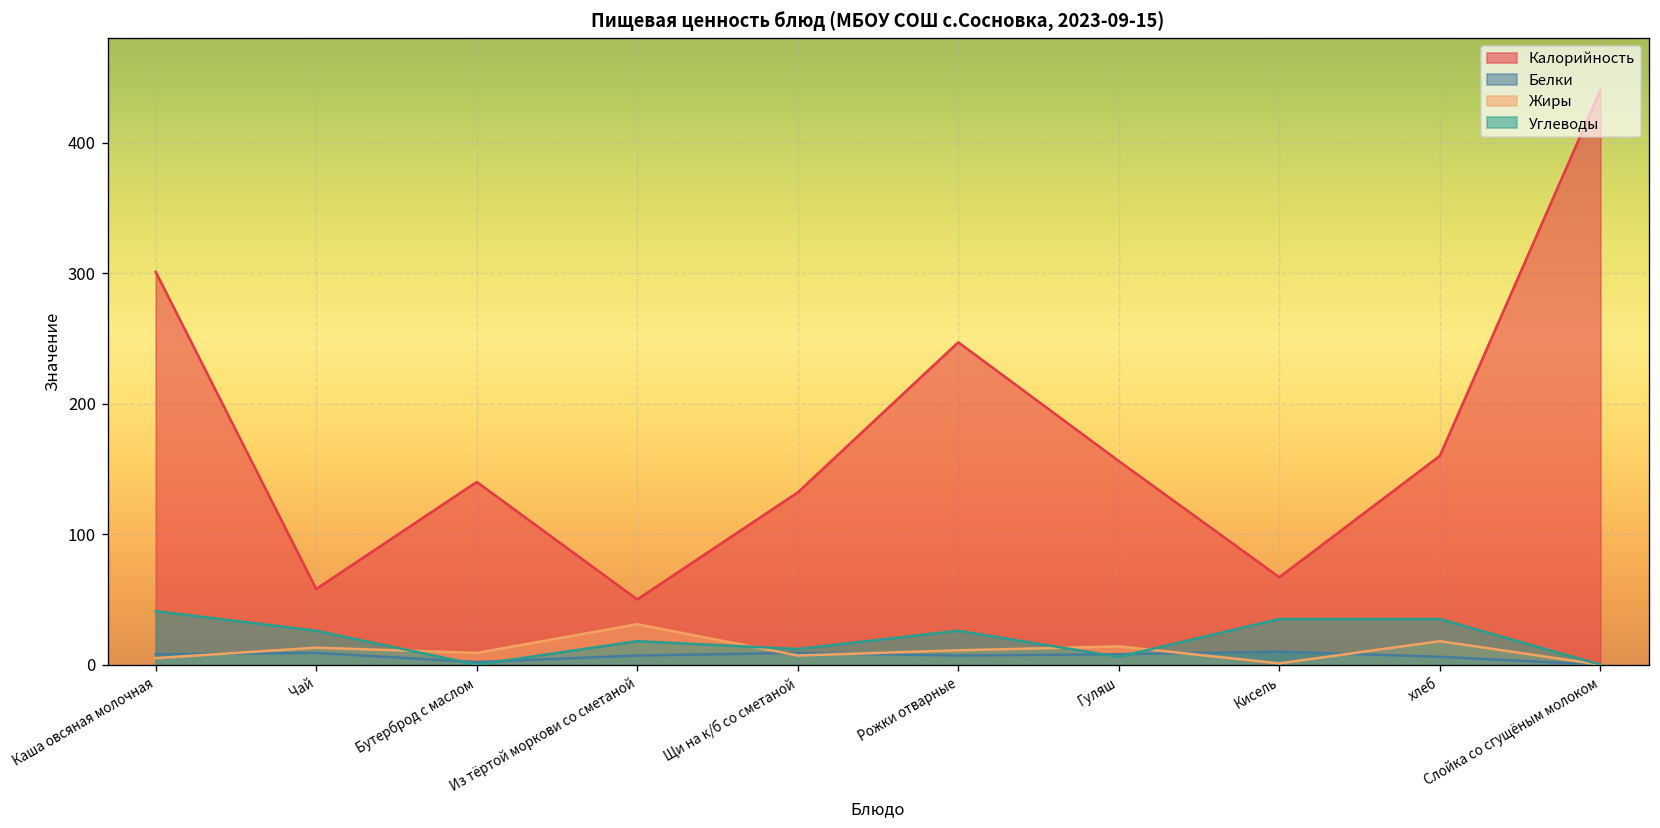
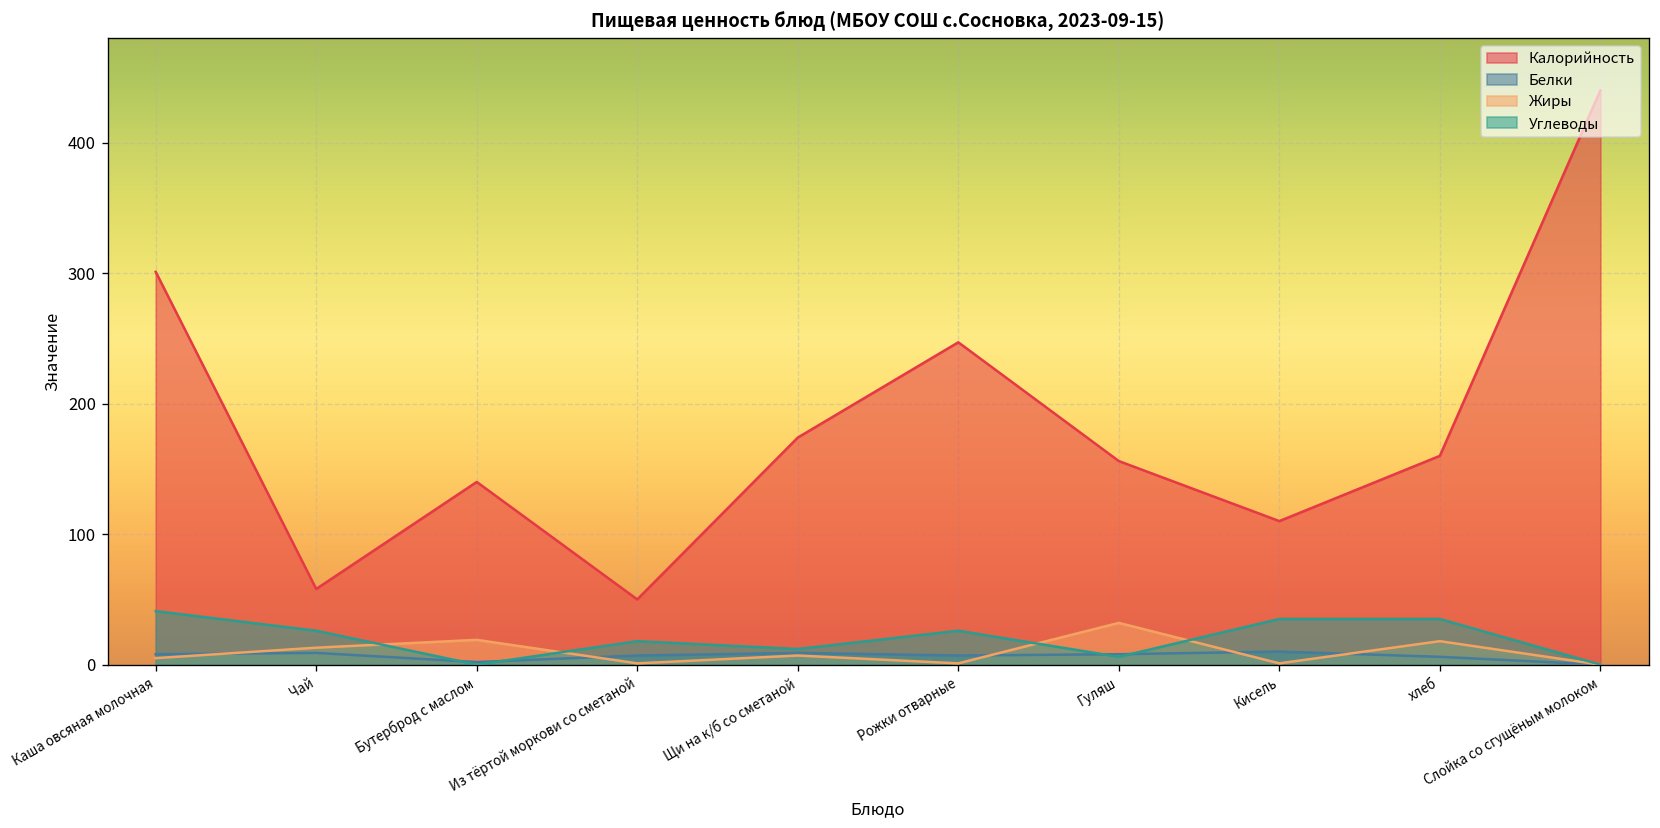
  {
    "Калорийность": {
      "Каша овсяная молочная": 301,
      "Чай": 58,
      "Бутерброд с маслом": 140,
      "Из тёртой моркови со сметаной": 50,
-     "Щи на к/б со сметаной": 132,
+     "Щи на к/б со сметаной": 174,
      "Рожки отварные": 247,
      "Гуляш": 156,
-     "Кисель": 67,
+     "Кисель": 110,
      "хлеб": 160
    },
    "Жиры": {
      "Каша овсяная молочная": 5,
      "Чай": 13,
-     "Бутерброд с маслом": 9,
-     "Из тёртой моркови со сметаной": 31,
-     "Рожки отварные": 11,
-     "Гуляш": 14,
+     "Бутерброд с маслом": 19,
+     "Из тёртой моркови со сметаной": 1,
+     "Рожки отварные": 1,
+     "Гуляш": 32,
      "Кисель": 1,
      "хлеб": 18
    }
  }
